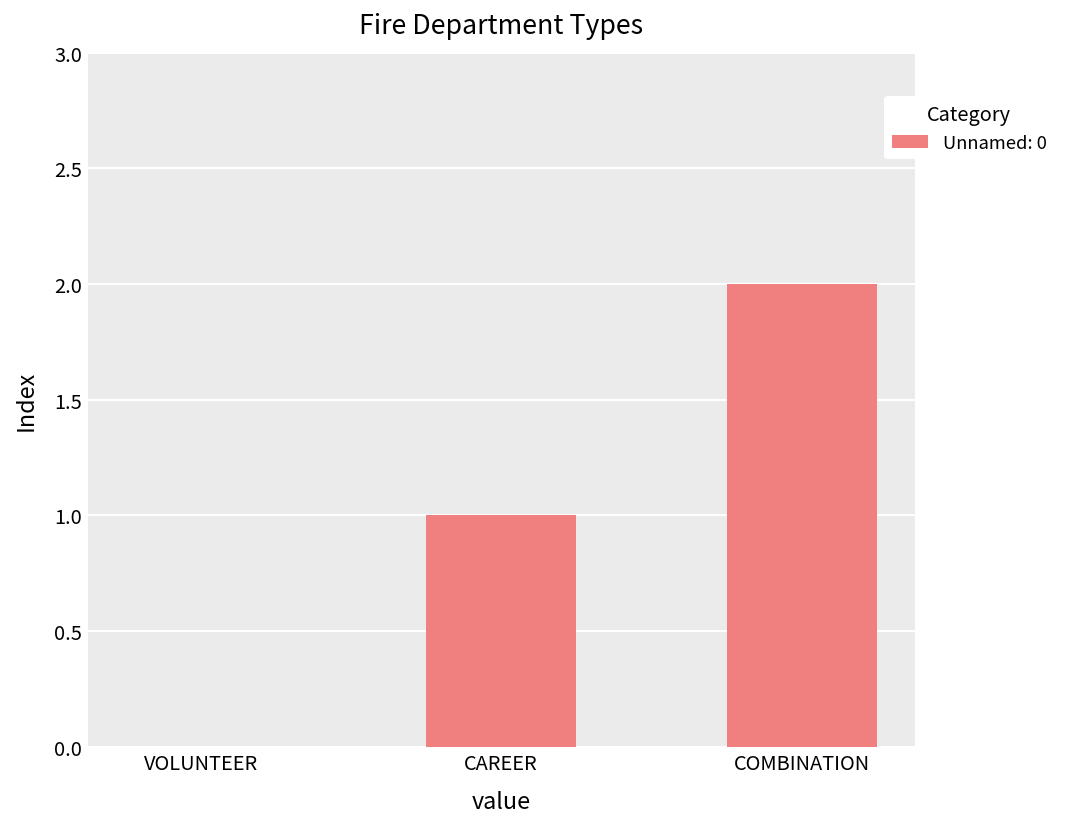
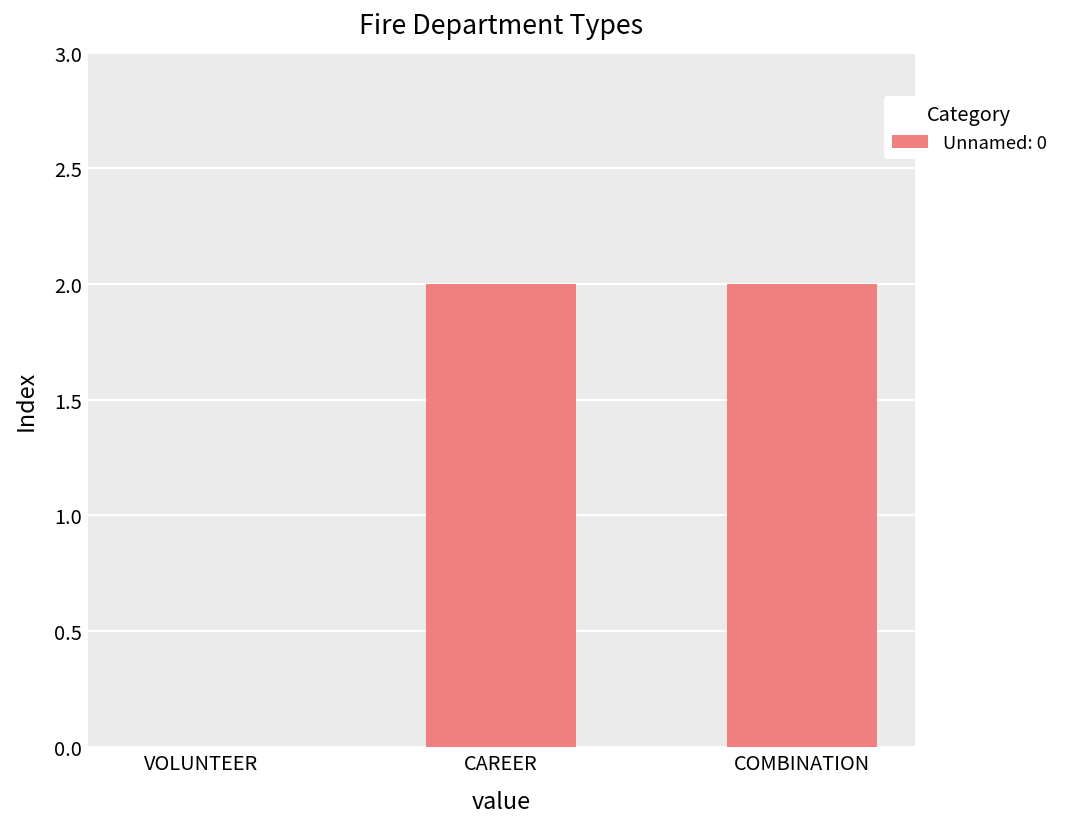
  {
    "VOLUNTEER": 0,
-   "CAREER": 1,
+   "CAREER": 2,
    "COMBINATION": 2
  }
